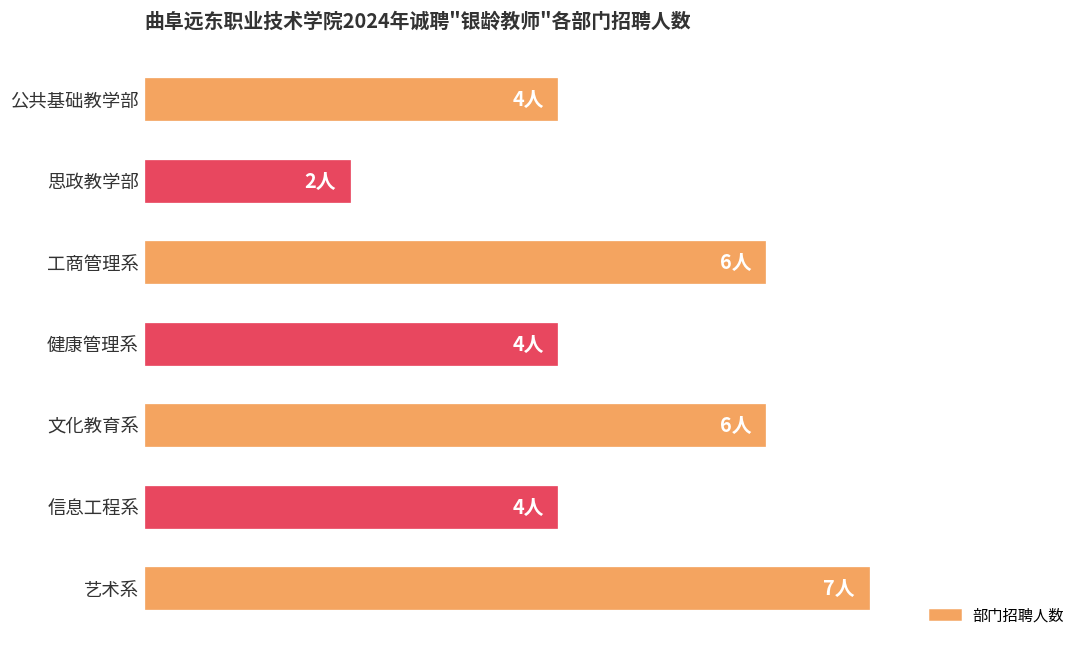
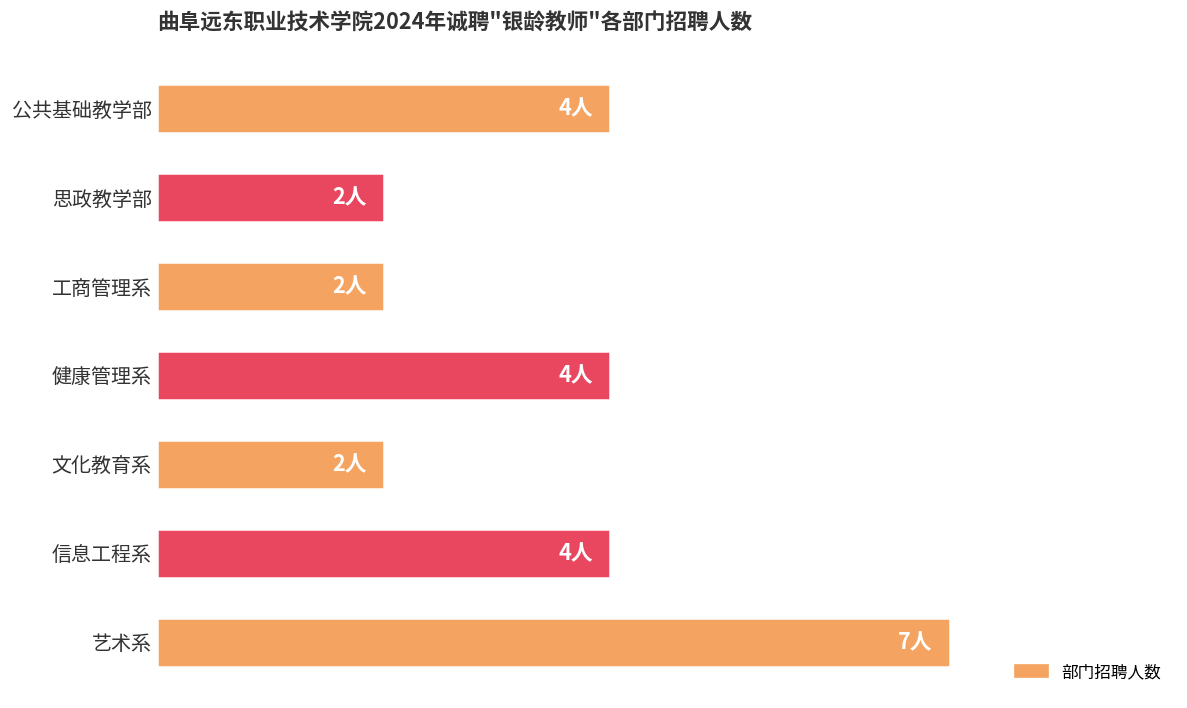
  {
    "公共基础教学部": "4人",
    "思政教学部": "2人",
-   "工商管理系": "6人",
+   "工商管理系": "2人",
    "健康管理系": "4人",
-   "文化教育系": "6人",
+   "文化教育系": "2人",
    "信息工程系": "4人",
    "艺术系": "7人"
  }
